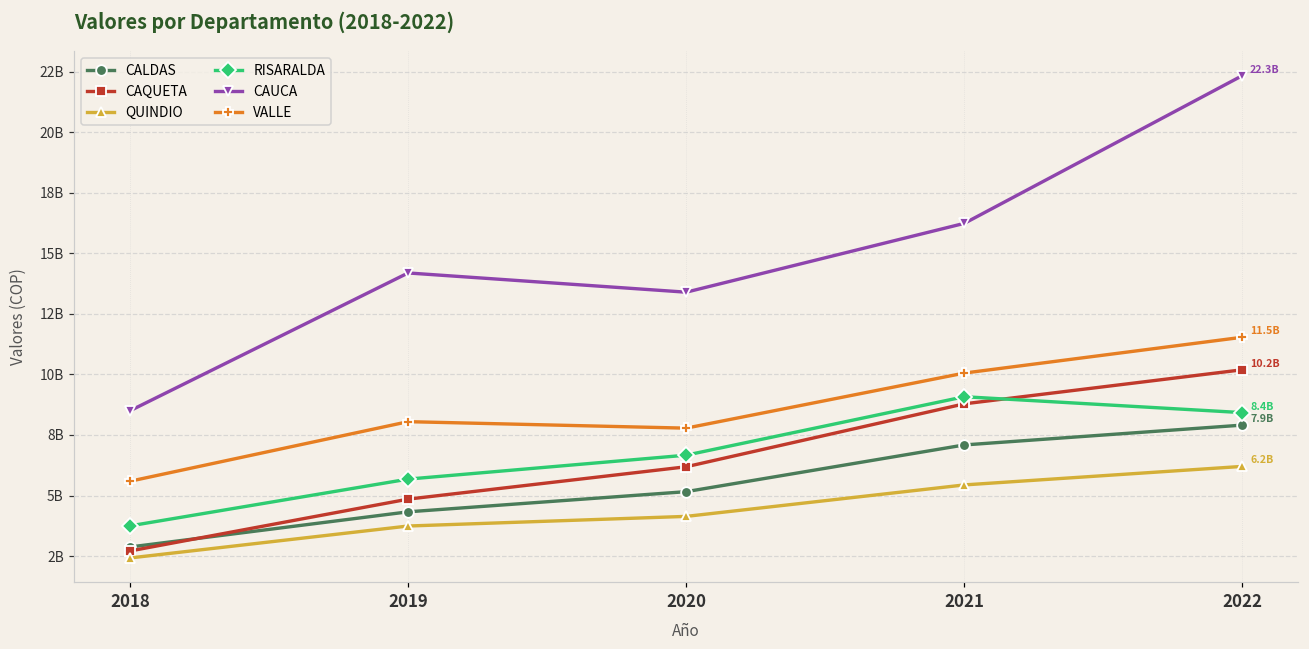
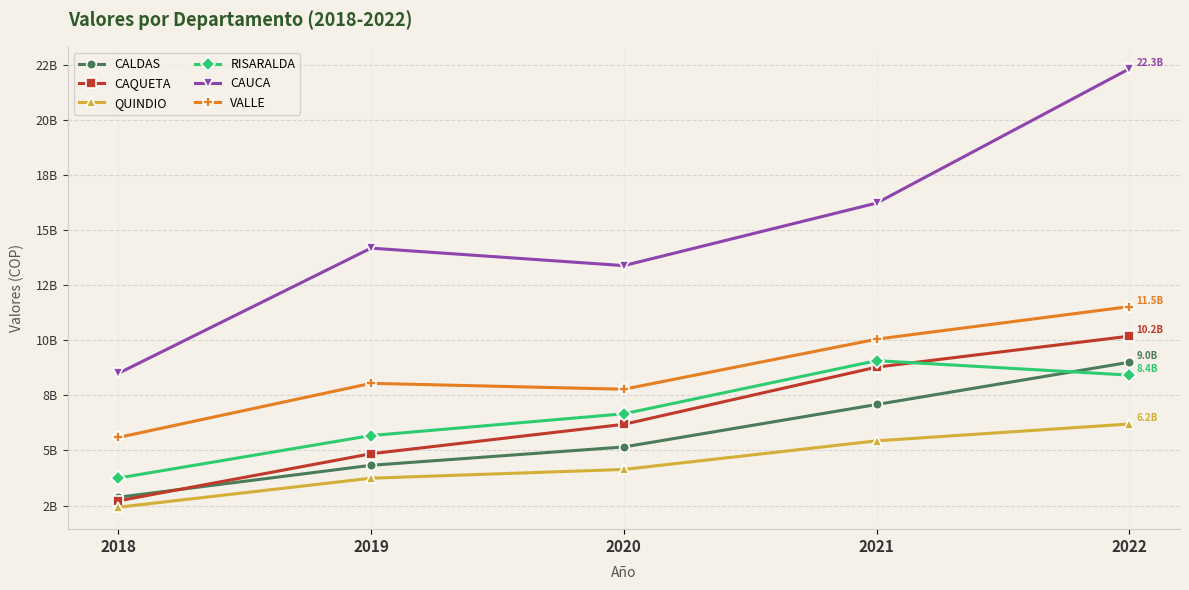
  {
    "CALDAS": {
-     "2022": "7.9B"
+     "2022": "9.0B"
    },
    "CAQUETA": {
      "2022": "10.2B"
    },
    "RISARALDA": {
      "2022": "8.4B"
    },
    "CAUCA": {
      "2022": "22.3B"
    }
  }
